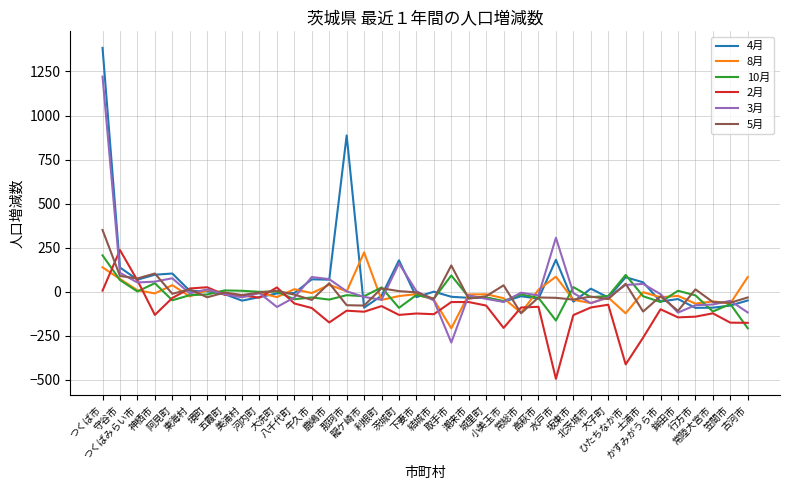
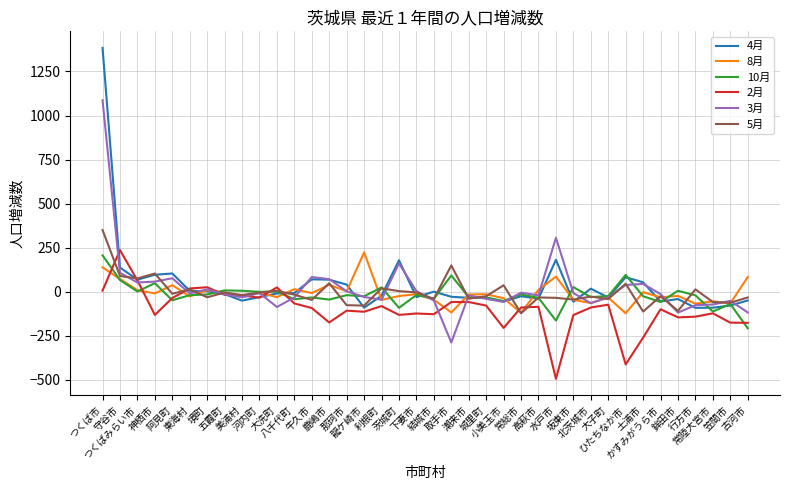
  {
    "4月": {
      "つくば市": 1380,
      "守谷市": 140,
      "阿見町": 100,
      "美浦村": -50,
-     "那珂市": 890,
+     "那珂市": 40,
      "利根町": -20,
      "茨城町": 180,
      "結城市": 0,
      "取手市": -30,
      "水戸市": 180,
      "北茨城市": 20,
      "鉾田市": -40,
      "行方市": -90,
      "常陸大宮市": -90,
      "古河市": -50
    },
    "8月": {
      "つくば市": 140,
      "神栖市": -10,
      "阿見町": 40,
      "大洗町": -30,
      "八千代町": 10,
      "牛久市": -10,
      "龍ケ崎市": 220,
      "茨城町": -30,
-     "取手市": -210,
+     "取手市": -120,
      "小美玉市": -40,
      "高萩市": 10,
      "水戸市": 90,
      "ひたちなか市": -120,
      "土浦市": 0,
      "鉾田市": -20,
      "古河市": 80
    },
    "10月": {
      "つくば市": 210,
      "境町": -20,
      "美浦村": 10,
      "鹿嶋市": -50,
      "那珂市": -20,
      "茨城町": -90,
      "取手市": 90,
      "水戸市": -160,
      "坂東市": 30,
      "土浦市": -30,
      "鉾田市": 10,
      "行方市": -20,
      "古河市": -210
    },
    "2月": {
      "つくば市": 10,
      "守谷市": 240,
      "神栖市": -130,
      "大洗町": 20,
      "八千代町": -70,
      "牛久市": -90,
      "鹿嶋市": -180,
      "那珂市": -110,
      "龍ケ崎市": -110,
      "利根町": -80,
      "茨城町": -130,
      "下妻市": -120,
      "結城市": -130,
      "取手市": -60,
      "潮来市": -60,
      "城里町": -80,
      "小美玉市": -210,
      "常総市": -90,
      "高萩市": -90,
      "水戸市": -500,
      "坂東市": -130,
      "北茨城市": -90,
      "大子町": -70,
      "ひたちなか市": -410,
      "土浦市": -260,
      "かすみがうら市": -100,
      "鉾田市": -150,
      "行方市": -140,
      "笠間市": -180,
      "古河市": -180
    },
    "3月": {
-     "つくば市": 1220,
+     "つくば市": 1090,
      "守谷市": 110,
      "阿見町": 80,
      "大洗町": -90,
      "茨城町": 160,
      "取手市": -290,
      "水戸市": 310,
      "坂東市": -10,
      "古河市": -120
    },
    "5月": {
      "つくば市": 350,
      "守谷市": 90,
      "阿見町": -10,
      "境町": -30,
      "那珂市": -80,
      "茨城町": 0,
      "取手市": 150,
      "小美玉市": 40,
      "水戸市": -40,
      "土浦市": -110,
      "行方市": 10,
      "古河市": -30
    }
  }
